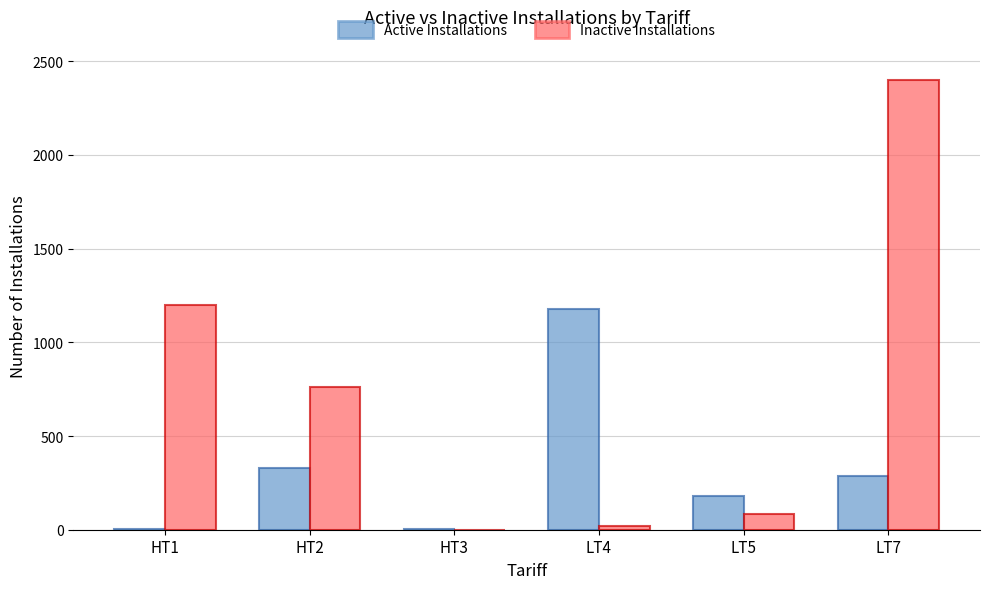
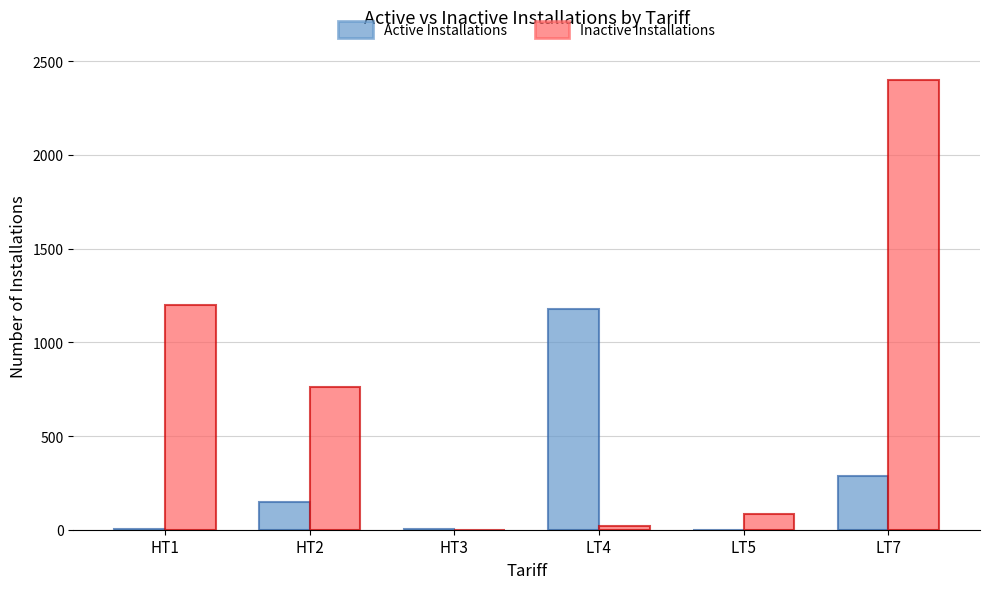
  {
    "Active Installations": {
-     "HT2": 330,
+     "HT2": 150,
      "LT4": 1180,
-     "LT5": 180,
+     "LT5": 0,
      "LT7": 290
    },
    "Inactive Installations": {
      "HT1": 1200,
      "HT2": 760,
      "HT3": 0,
      "LT4": 20,
      "LT5": 80,
      "LT7": 2400
    }
  }
